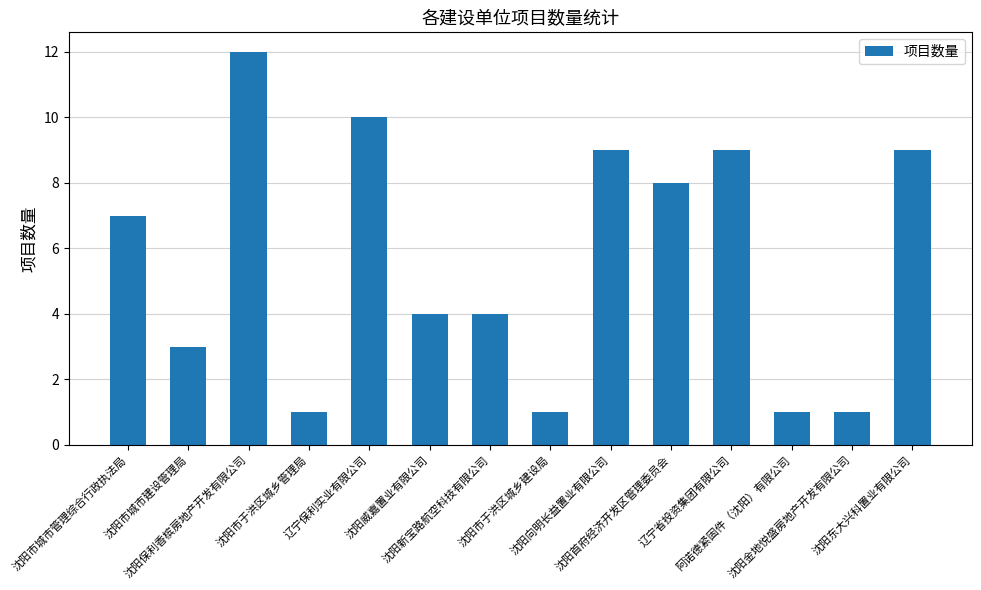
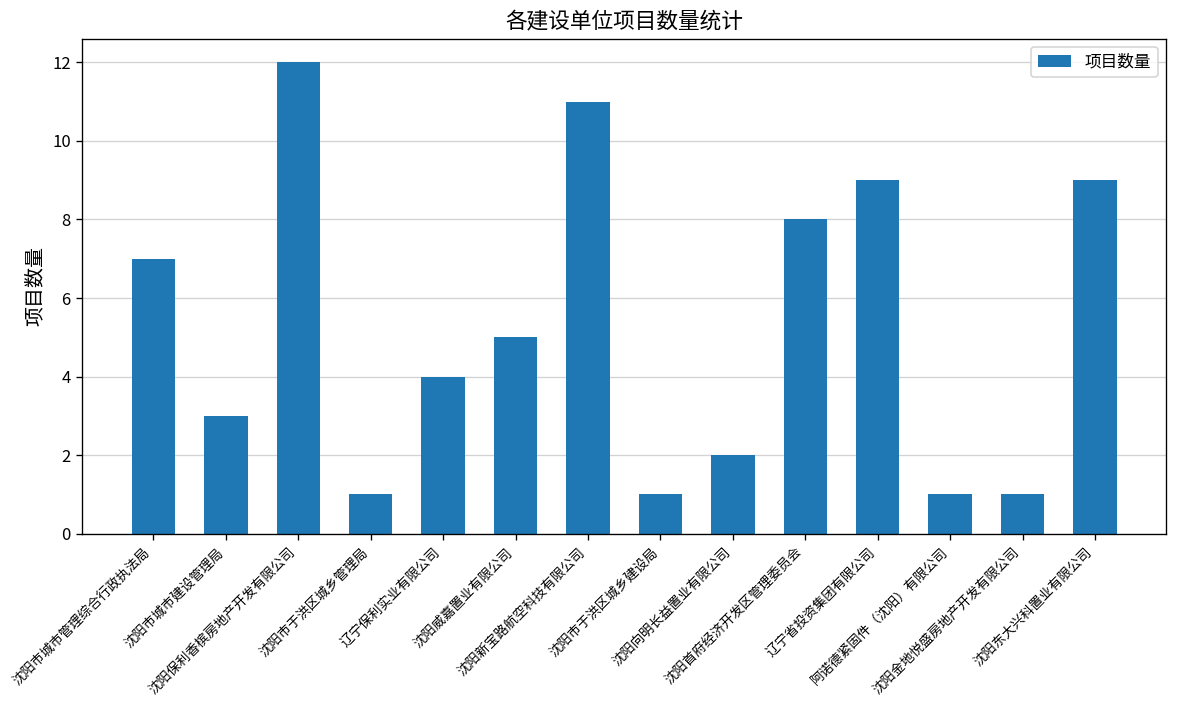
  {
    "沈阳市城市管理综合行政执法局": 7,
    "沈阳市城市建设管理局": 3,
    "沈阳保利香槟房地产开发有限公司": 12,
    "沈阳市于洪区城乡管理局": 1,
-   "辽宁保利实业有限公司": 10,
-   "沈阳威嘉置业有限公司": 4,
-   "沈阳新宝路航空科技有限公司": 4,
+   "辽宁保利实业有限公司": 4,
+   "沈阳威嘉置业有限公司": 5,
+   "沈阳新宝路航空科技有限公司": 11,
    "沈阳市于洪区城乡建设局": 1,
-   "沈阳向明长益置业有限公司": 9,
+   "沈阳向明长益置业有限公司": 2,
    "沈阳首府经济开发区管理委员会": 8,
    "辽宁省投资集团有限公司": 9,
    "阿诺德紧固件（沈阳）有限公司": 1,
    "沈阳金地悦盛房地产开发有限公司": 1,
    "沈阳东大兴科置业有限公司": 9
  }
